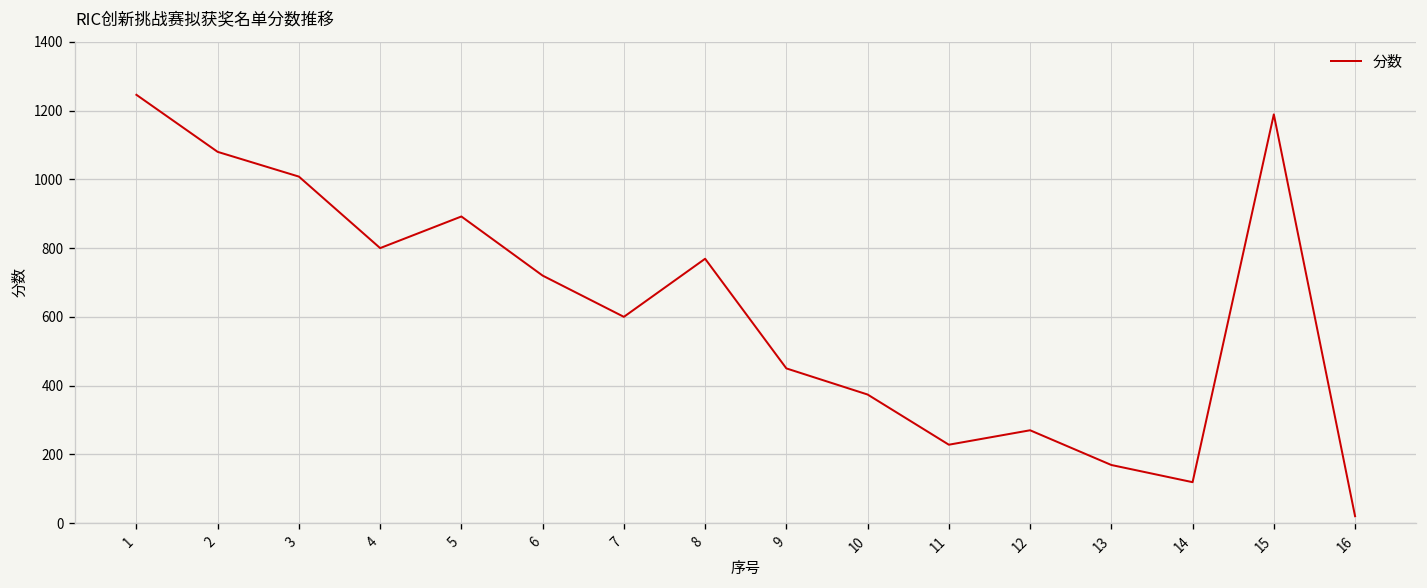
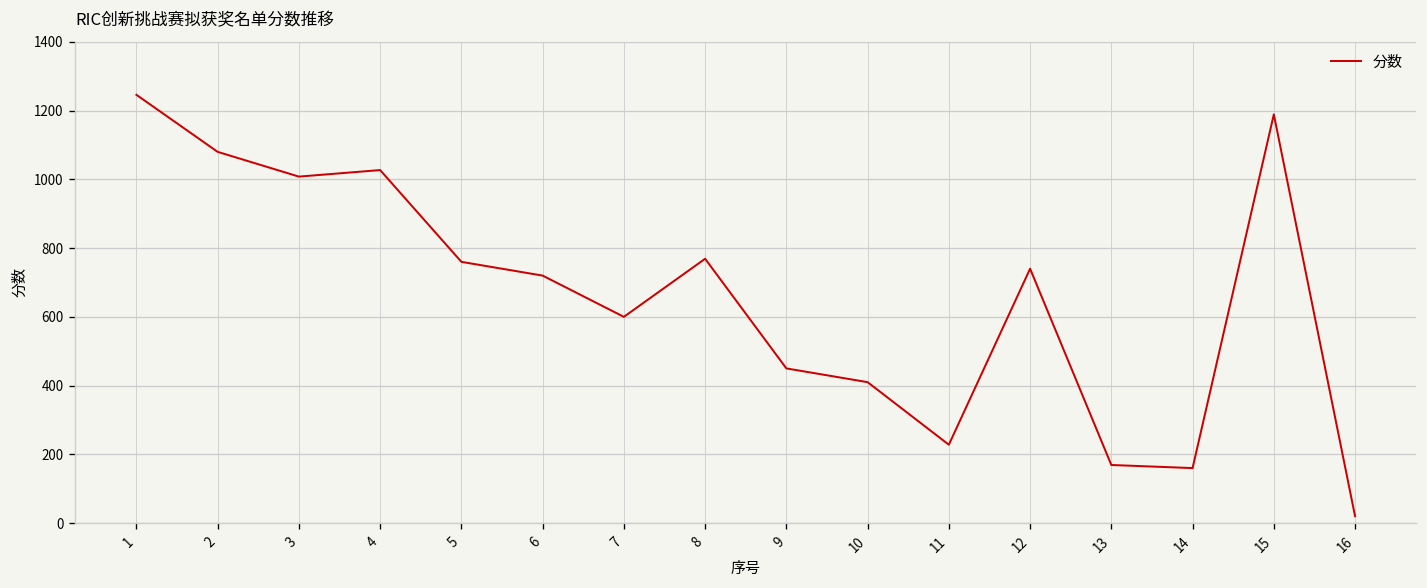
  {
    "1": 1250,
    "2": 1080,
    "3": 1010,
-   "4": 800,
-   "5": 890,
+   "4": 1030,
+   "5": 760,
    "6": 720,
    "7": 600,
    "8": 770,
    "9": 450,
-   "10": 370,
+   "10": 410,
    "11": 230,
-   "12": 270,
+   "12": 740,
    "13": 170,
-   "14": 120,
+   "14": 160,
    "15": 1190,
    "16": 20
  }
